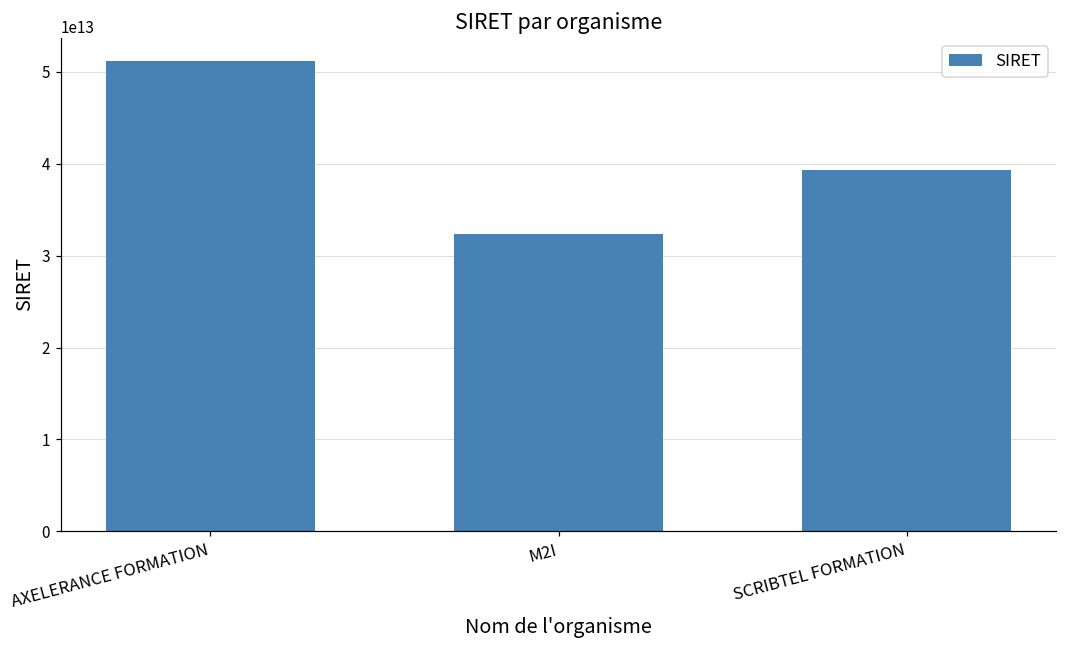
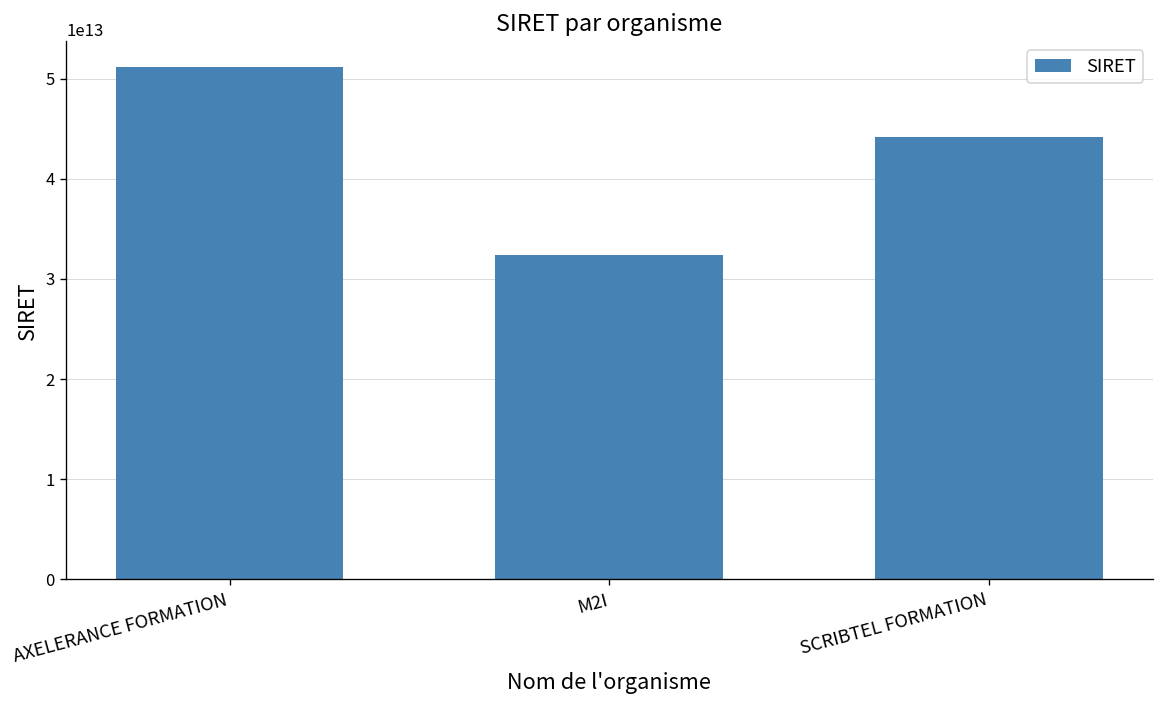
  {
    "AXELERANCE FORMATION": 51000000000000,
    "M2I": 32000000000000,
-   "SCRIBTEL FORMATION": 39000000000000
+   "SCRIBTEL FORMATION": 44000000000000
  }
